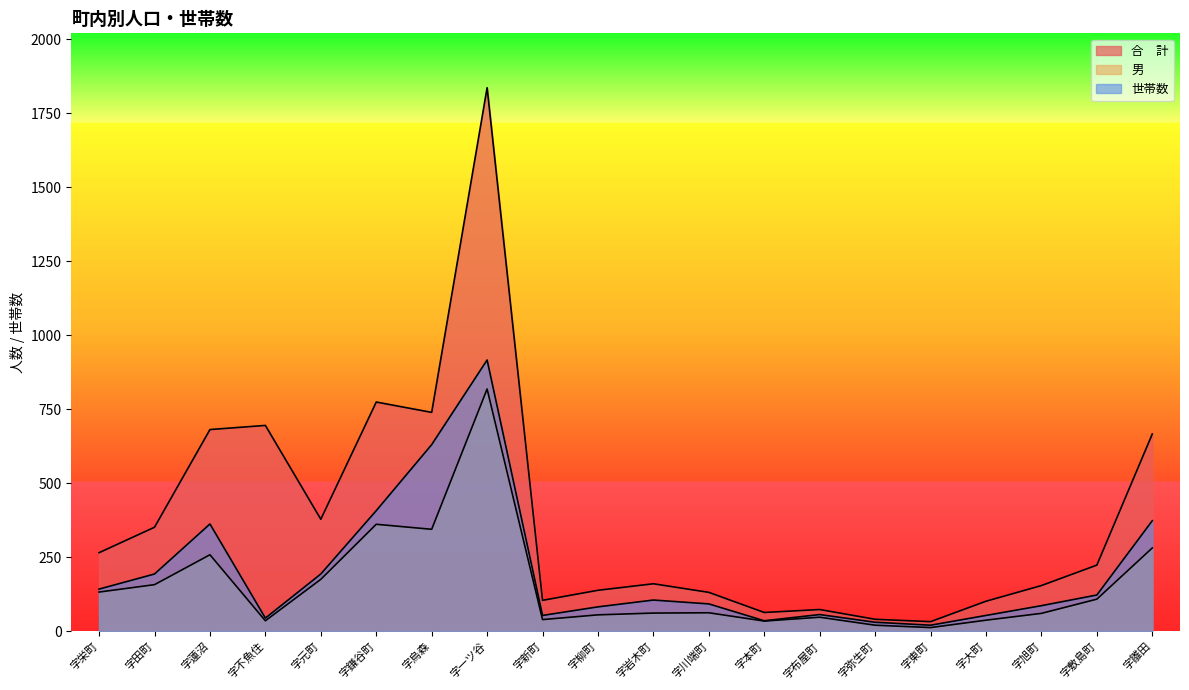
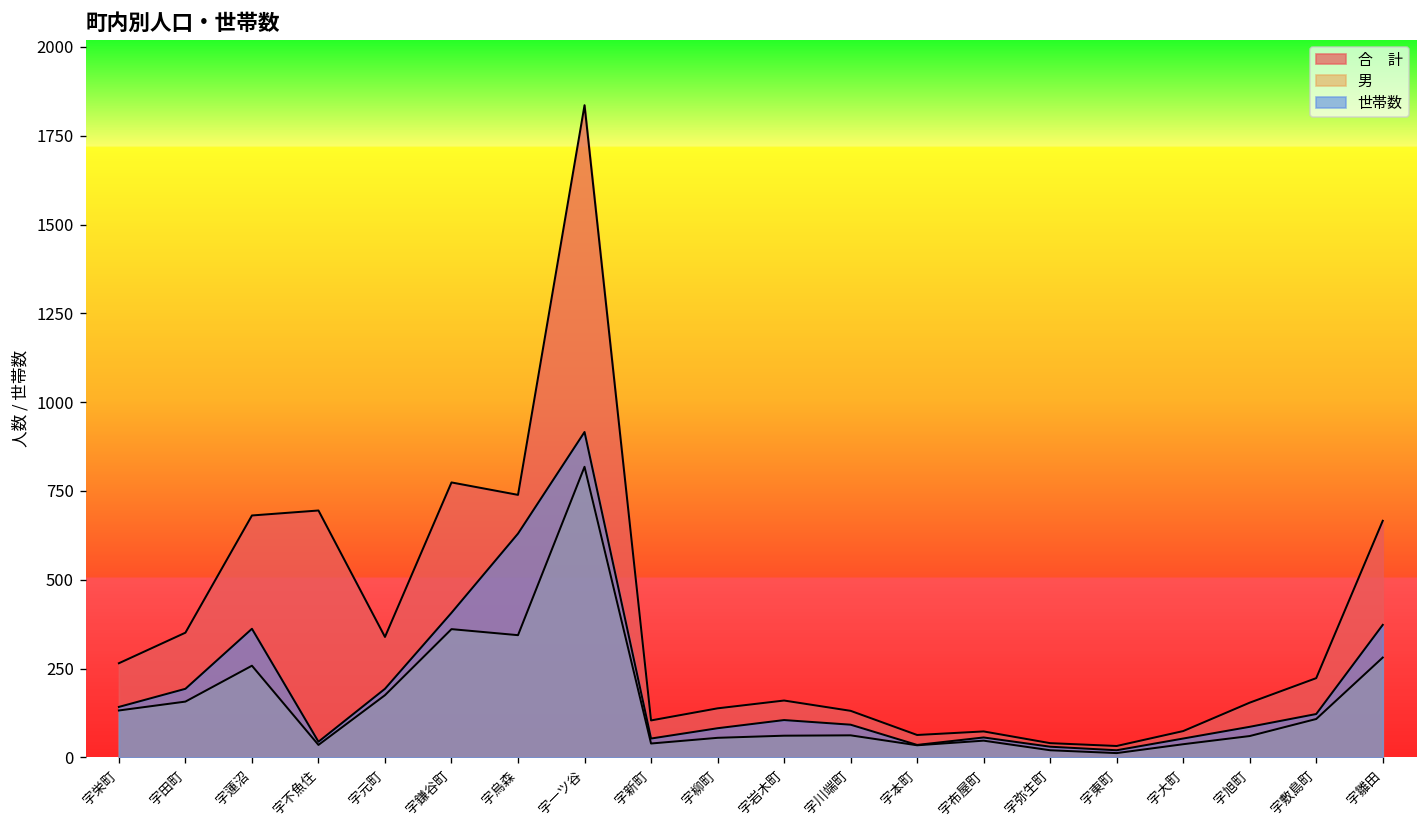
  {
    "合 計": {
      "字栄町": 270,
      "字田町": 350,
      "字蓮沼": 680,
      "字不魚住": 700,
-     "字元町": 380,
+     "字元町": 340,
      "字鎌谷町": 770,
      "字烏森": 740,
      "字一ツ谷": 1840,
      "字新町": 100,
      "字柳町": 140,
      "字岩木町": 160,
      "字川端町": 130,
      "字本町": 60,
      "字布屋町": 70,
      "字弥生町": 40,
      "字東町": 30,
-     "字大町": 100,
+     "字大町": 70,
      "字旭町": 150,
      "字敷島町": 220,
      "字雛田": 670
    },
    "男": {
      "字栄町": 130,
      "字田町": 160,
      "字蓮沼": 260,
      "字不魚住": 40,
      "字元町": 180,
      "字鎌谷町": 360,
      "字烏森": 340,
      "字一ツ谷": 820,
      "字新町": 40,
      "字柳町": 60,
      "字岩木町": 60,
      "字川端町": 60,
      "字布屋町": 50,
      "字弥生町": 20,
      "字大町": 40,
      "字旭町": 60,
      "字敷島町": 110,
      "字雛田": 280
    },
    "世帯数": {
      "字栄町": 140,
      "字田町": 190,
      "字蓮沼": 360,
      "字不魚住": 40,
      "字元町": 190,
      "字鎌谷町": 410,
      "字烏森": 630,
      "字一ツ谷": 920,
      "字新町": 50,
      "字柳町": 80,
      "字岩木町": 110,
      "字川端町": 90,
      "字布屋町": 60,
      "字弥生町": 30,
      "字大町": 50,
      "字旭町": 90,
      "字敷島町": 120,
      "字雛田": 370
    }
  }
